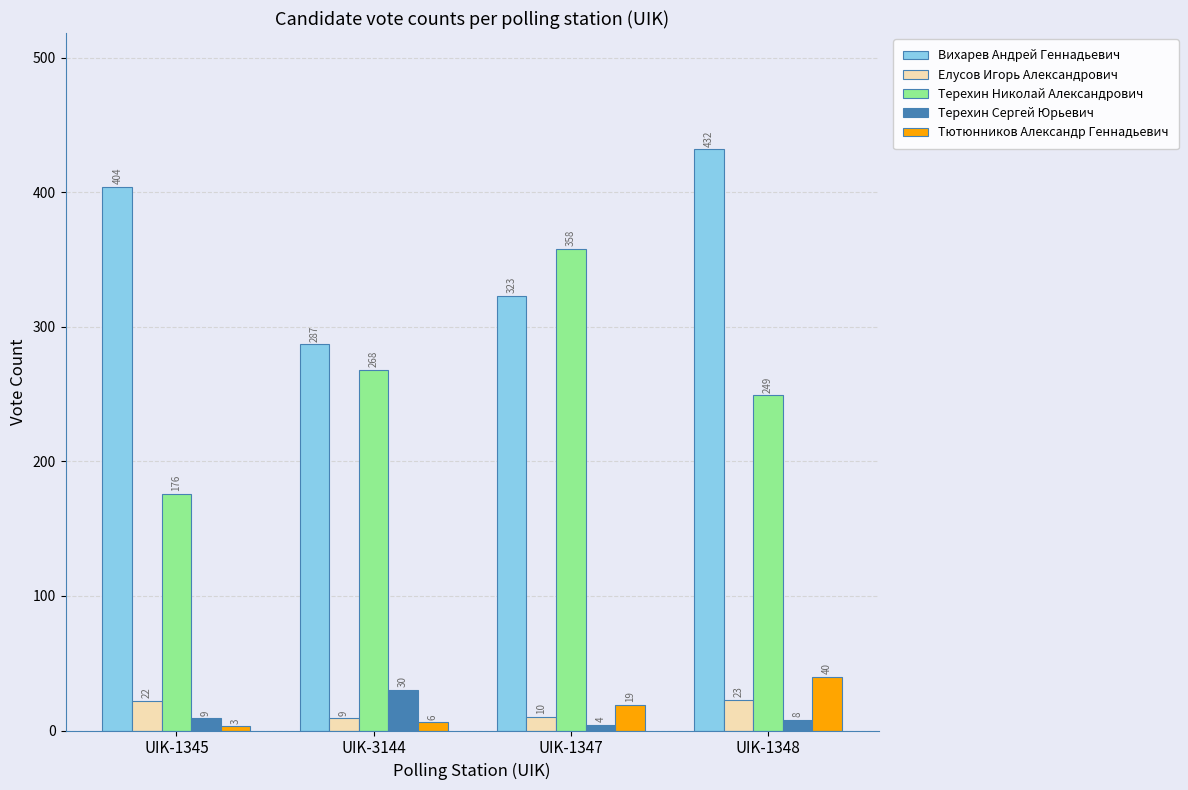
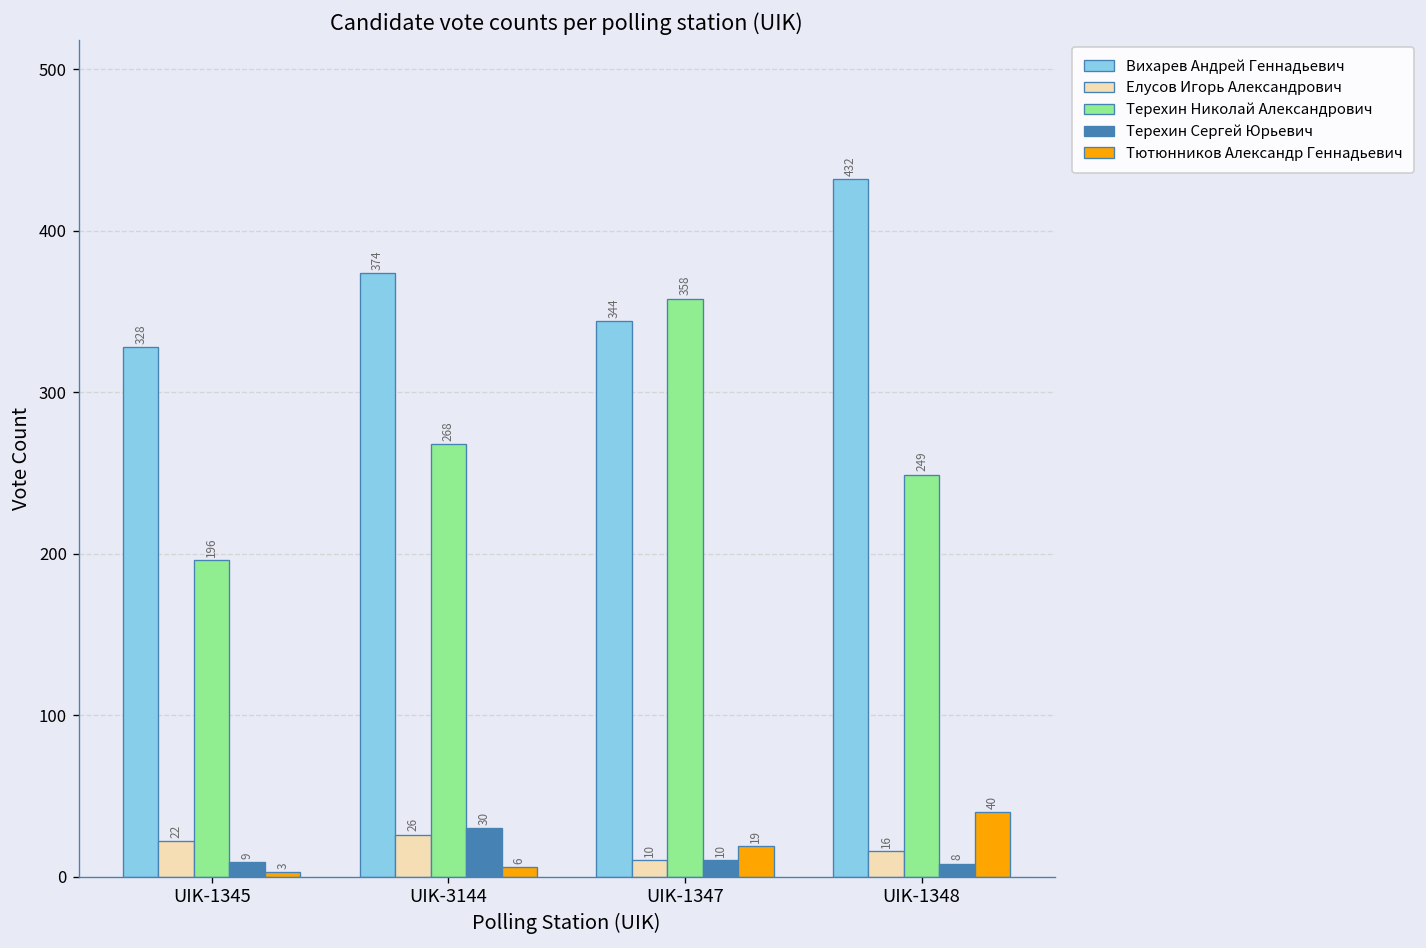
  {
    "Вихарев Андрей Геннадьевич": {
-     "UIK-1345": 404,
-     "UIK-3144": 287,
-     "UIK-1347": 323,
+     "UIK-1345": 328,
+     "UIK-3144": 374,
+     "UIK-1347": 344,
      "UIK-1348": 432
    },
    "Елусов Игорь Александрович": {
      "UIK-1345": 22,
-     "UIK-3144": 9,
+     "UIK-3144": 26,
      "UIK-1347": 10,
-     "UIK-1348": 23
+     "UIK-1348": 16
    },
    "Терехин Николай Александрович": {
-     "UIK-1345": 176,
+     "UIK-1345": 196,
      "UIK-3144": 268,
      "UIK-1347": 358,
      "UIK-1348": 249
    },
    "Терехин Сергей Юрьевич": {
      "UIK-1345": 9,
      "UIK-3144": 30,
-     "UIK-1347": 4,
+     "UIK-1347": 10,
      "UIK-1348": 8
    },
    "Тютюнников Александр Геннадьевич": {
      "UIK-1345": 3,
      "UIK-3144": 6,
      "UIK-1347": 19,
      "UIK-1348": 40
    }
  }
